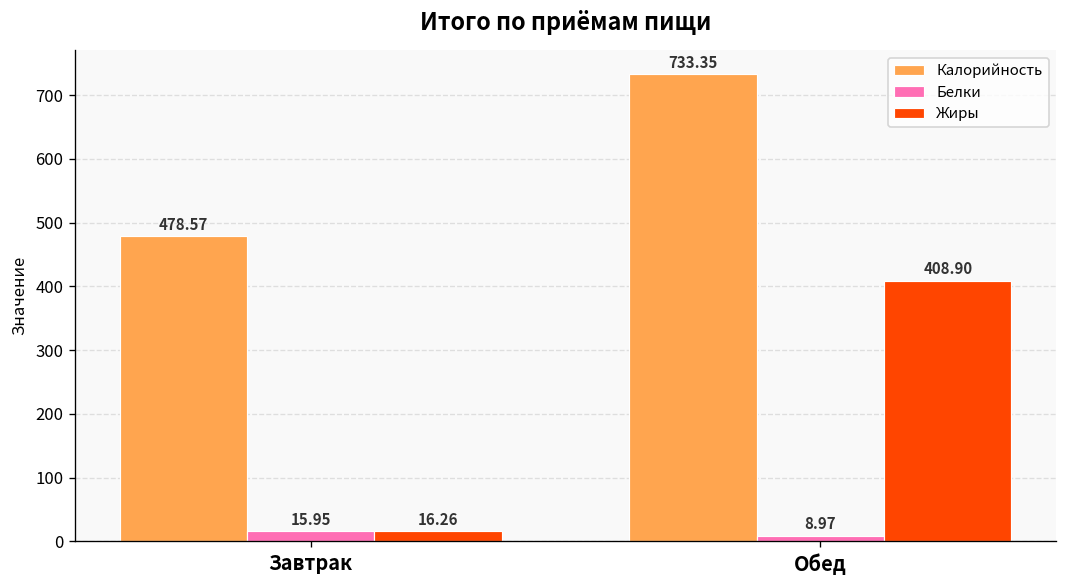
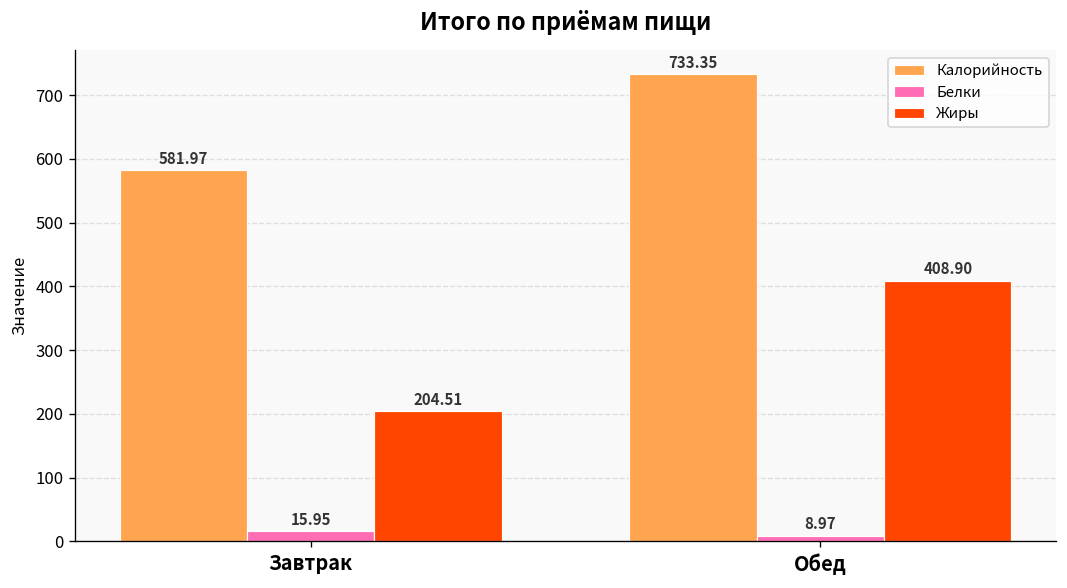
  {
    "Калорийность": {
-     "Завтрак": 478.57,
+     "Завтрак": 581.97,
      "Обед": 733.35
    },
    "Белки": {
      "Завтрак": 15.95,
      "Обед": 8.97
    },
    "Жиры": {
-     "Завтрак": 16.26,
+     "Завтрак": 204.51,
      "Обед": 408.90
    }
  }
